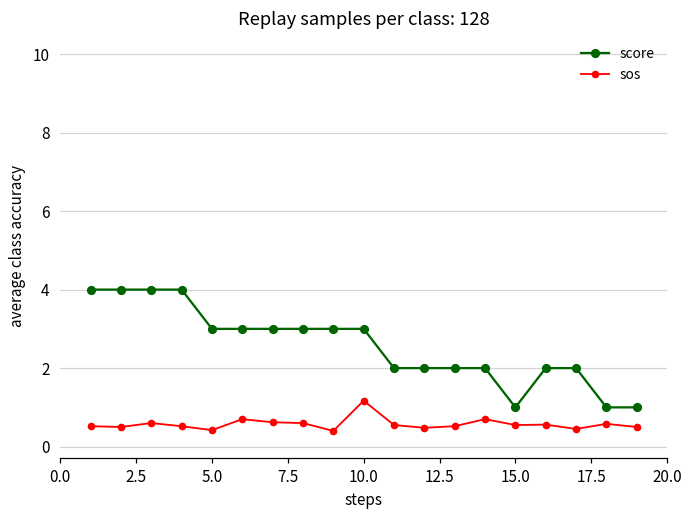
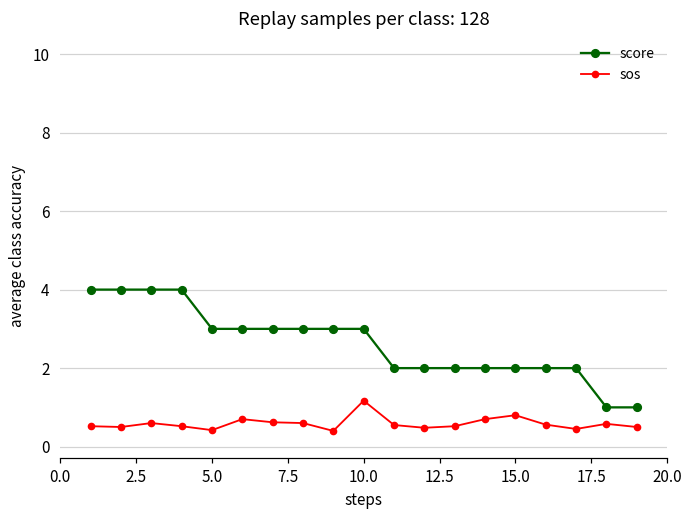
  {
    "score": {
      "5.0": 3,
      "10.0": 3,
-     "15.0": 1
+     "15.0": 2
    },
    "sos": {
      "5.0": 0.4,
      "10.0": 1.2,
-     "15.0": 0.6
+     "15.0": 0.8
    }
  }
